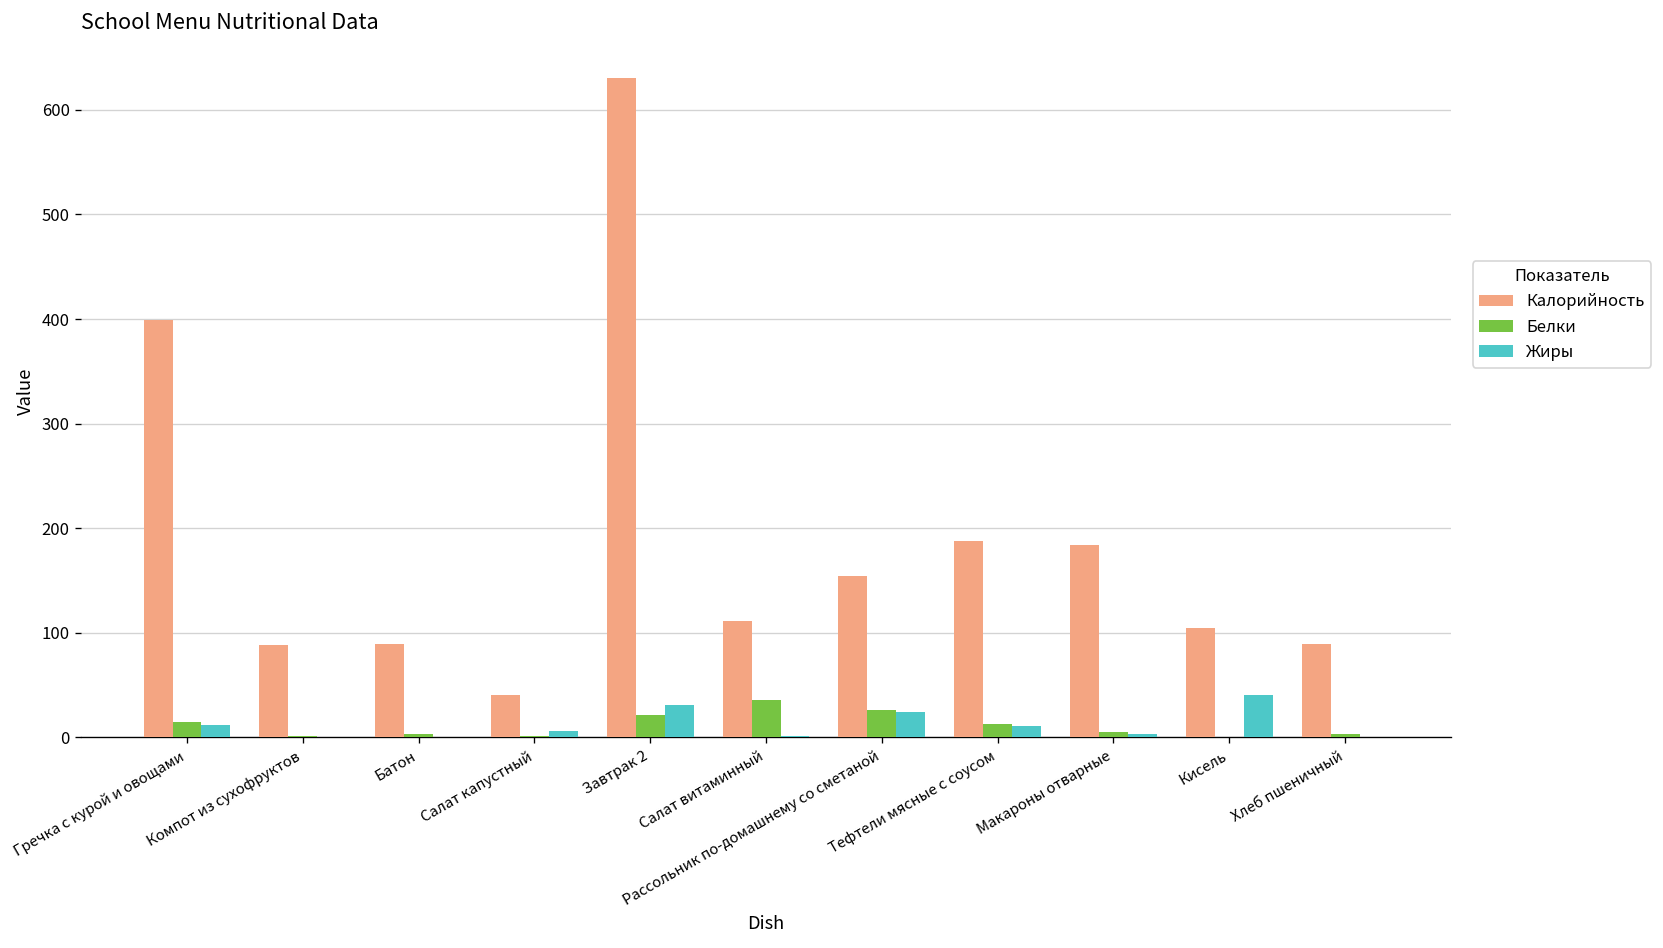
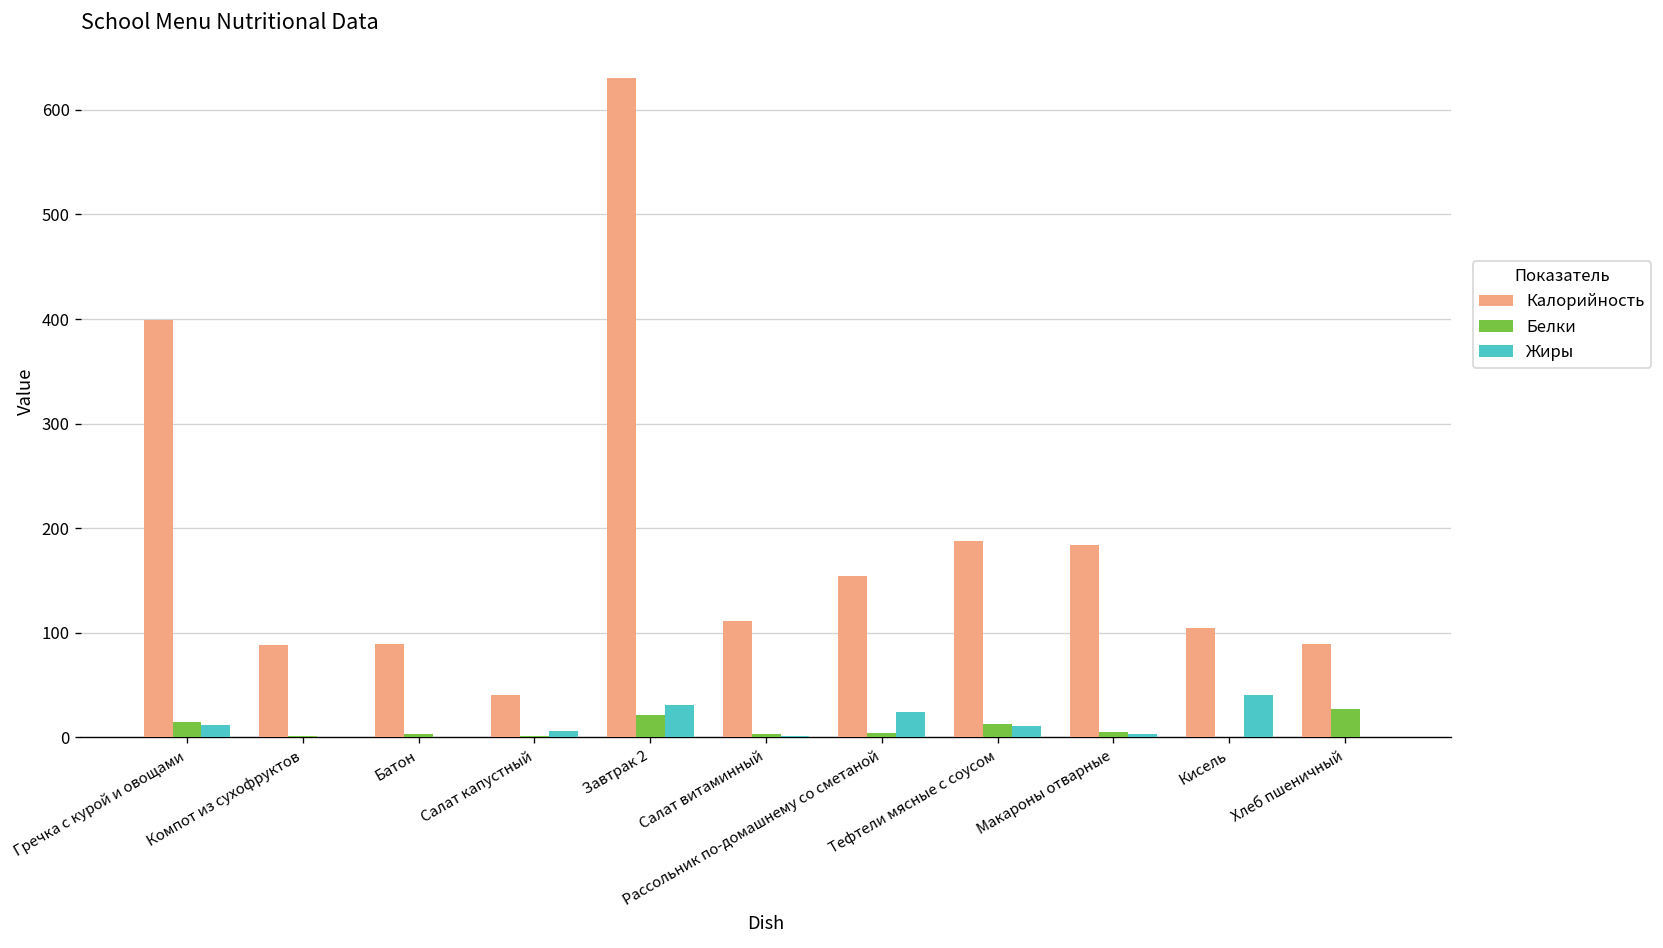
  {
    "Калорийность": {
      "Гречка с курой и овощами": 400,
      "Компот из сухофруктов": 90,
      "Батон": 90,
      "Салат капустный": 40,
      "Завтрак 2": 630,
      "Салат витаминный": 110,
      "Рассольник по-домашнему со сметаной": 150,
      "Тефтели мясные с соусом": 190,
      "Макароны отварные": 180,
      "Кисель": 110,
      "Хлеб пшеничный": 90
    },
    "Белки": {
      "Гречка с курой и овощами": 20,
      "Батон": 0,
      "Завтрак 2": 20,
-     "Салат витаминный": 40,
-     "Рассольник по-домашнему со сметаной": 30,
+     "Салат витаминный": 0,
+     "Рассольник по-домашнему со сметаной": 0,
      "Тефтели мясные с соусом": 10,
      "Макароны отварные": 10,
      "Кисель": 0,
-     "Хлеб пшеничный": 0
+     "Хлеб пшеничный": 30
    },
    "Жиры": {
      "Гречка с курой и овощами": 10,
      "Компот из сухофруктов": 0,
      "Батон": 0,
      "Салат капустный": 10,
      "Завтрак 2": 30,
      "Рассольник по-домашнему со сметаной": 20,
      "Тефтели мясные с соусом": 10,
      "Макароны отварные": 0,
      "Кисель": 40
    }
  }
